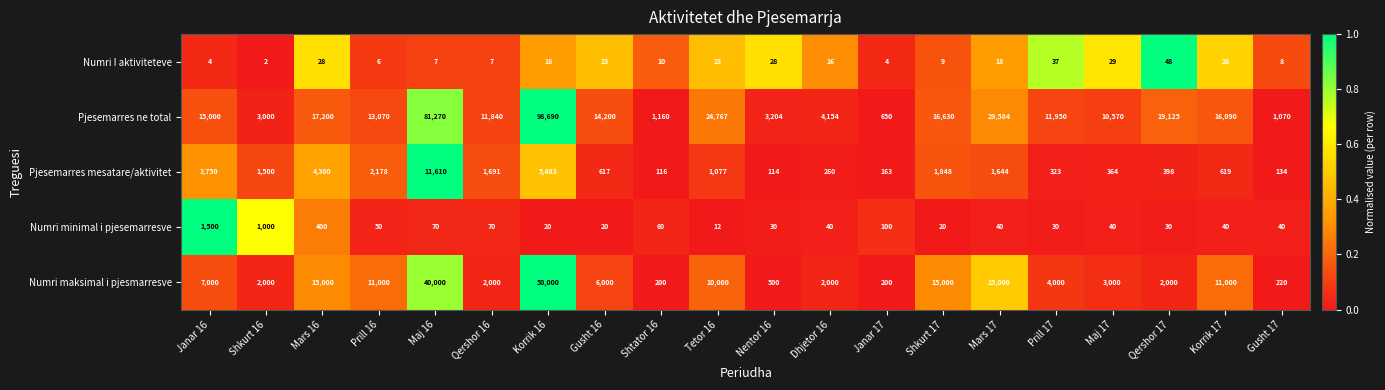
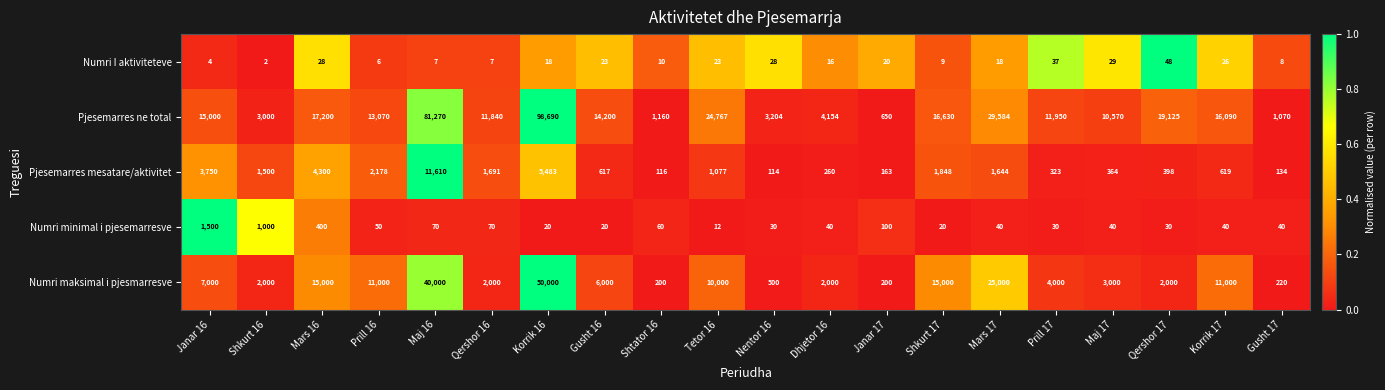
  {
    "Numri I aktiviteteve": {
      "Janar 16": "4",
      "Shkurt 16": "2",
      "Mars 16": "28",
      "Prill 16": "6",
      "Maj 16": "7",
      "Qershor 16": "7",
      "Korrik 16": "18",
      "Gusht 16": "23",
      "Shtator 16": "10",
      "Tetor 16": "23",
      "Nentor 16": "28",
      "Dhjetor 16": "16",
-     "Janar 17": "4",
+     "Janar 17": "20",
      "Shkurt 17": "9",
      "Mars 17": "18",
      "Prill 17": "37",
      "Maj 17": "29",
      "Qershor 17": "48",
      "Korrik 17": "26",
      "Gusht 17": "8"
    },
    "Pjesemarres ne total": {
      "Janar 16": "15,000",
      "Shkurt 16": "3,000",
      "Mars 16": "17,200",
      "Prill 16": "13,070",
      "Maj 16": "81,270",
      "Qershor 16": "11,840",
      "Korrik 16": "98,690",
      "Gusht 16": "14,200",
      "Shtator 16": "1,160",
      "Tetor 16": "24,767",
      "Nentor 16": "3,204",
      "Dhjetor 16": "4,154",
      "Janar 17": "650",
      "Shkurt 17": "16,630",
      "Mars 17": "29,584",
      "Prill 17": "11,950",
      "Maj 17": "10,570",
      "Qershor 17": "19,125",
      "Korrik 17": "16,090",
      "Gusht 17": "1,070"
    },
    "Pjesemarres mesatare/aktivitet": {
      "Janar 16": "3,750",
      "Shkurt 16": "1,500",
      "Mars 16": "4,300",
      "Prill 16": "2,178",
      "Maj 16": "11,610",
      "Qershor 16": "1,691",
      "Korrik 16": "5,483",
      "Gusht 16": "617",
      "Shtator 16": "116",
      "Tetor 16": "1,077",
      "Nentor 16": "114",
      "Dhjetor 16": "260",
      "Janar 17": "163",
      "Shkurt 17": "1,848",
      "Mars 17": "1,644",
      "Prill 17": "323",
      "Maj 17": "364",
      "Qershor 17": "398",
      "Korrik 17": "619",
      "Gusht 17": "134"
    },
    "Numri minimal i pjesemarresve": {
      "Janar 16": "1,500",
      "Shkurt 16": "1,000",
      "Mars 16": "400",
      "Prill 16": "50",
      "Maj 16": "70",
      "Qershor 16": "70",
      "Korrik 16": "20",
      "Gusht 16": "20",
      "Shtator 16": "60",
      "Tetor 16": "12",
      "Nentor 16": "30",
      "Dhjetor 16": "40",
      "Janar 17": "100",
      "Shkurt 17": "20",
      "Mars 17": "40",
      "Prill 17": "30",
      "Maj 17": "40",
      "Qershor 17": "30",
      "Korrik 17": "40",
      "Gusht 17": "40"
    },
    "Numri maksimal i pjesmarresve": {
      "Janar 16": "7,000",
      "Shkurt 16": "2,000",
      "Mars 16": "15,000",
      "Prill 16": "11,000",
      "Maj 16": "40,000",
      "Qershor 16": "2,000",
      "Korrik 16": "50,000",
      "Gusht 16": "6,000",
      "Shtator 16": "200",
      "Tetor 16": "10,000",
      "Nentor 16": "500",
      "Dhjetor 16": "2,000",
      "Janar 17": "200",
      "Shkurt 17": "15,000",
      "Mars 17": "25,000",
      "Prill 17": "4,000",
      "Maj 17": "3,000",
      "Qershor 17": "2,000",
      "Korrik 17": "11,000",
      "Gusht 17": "220"
    }
  }
